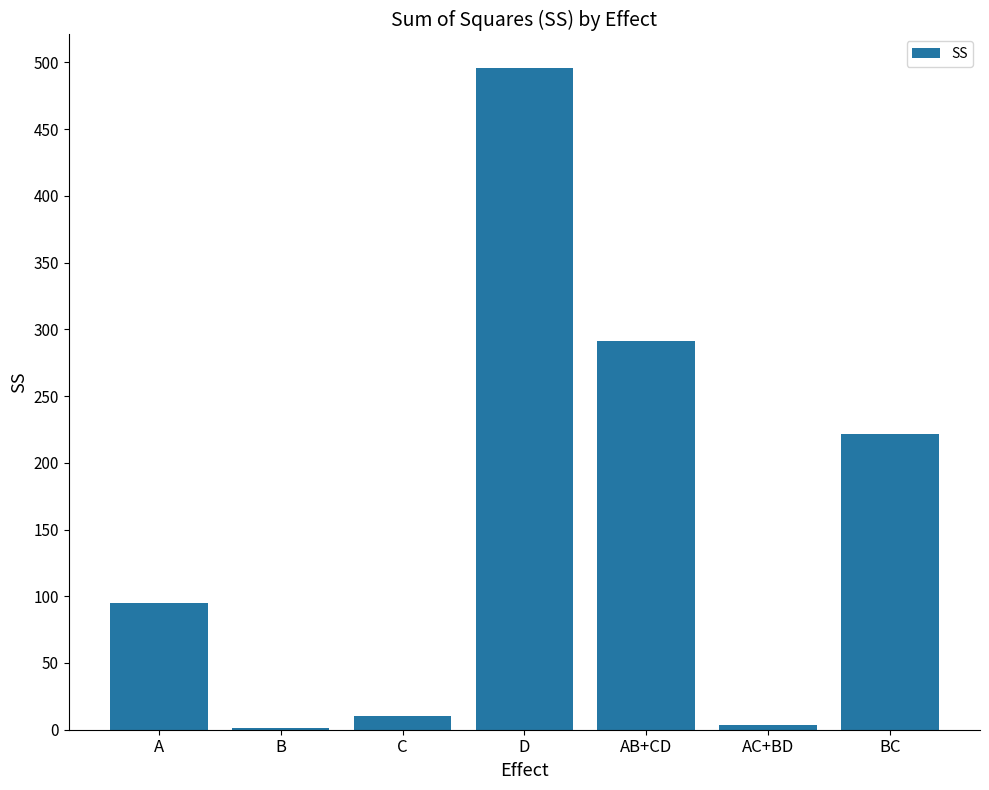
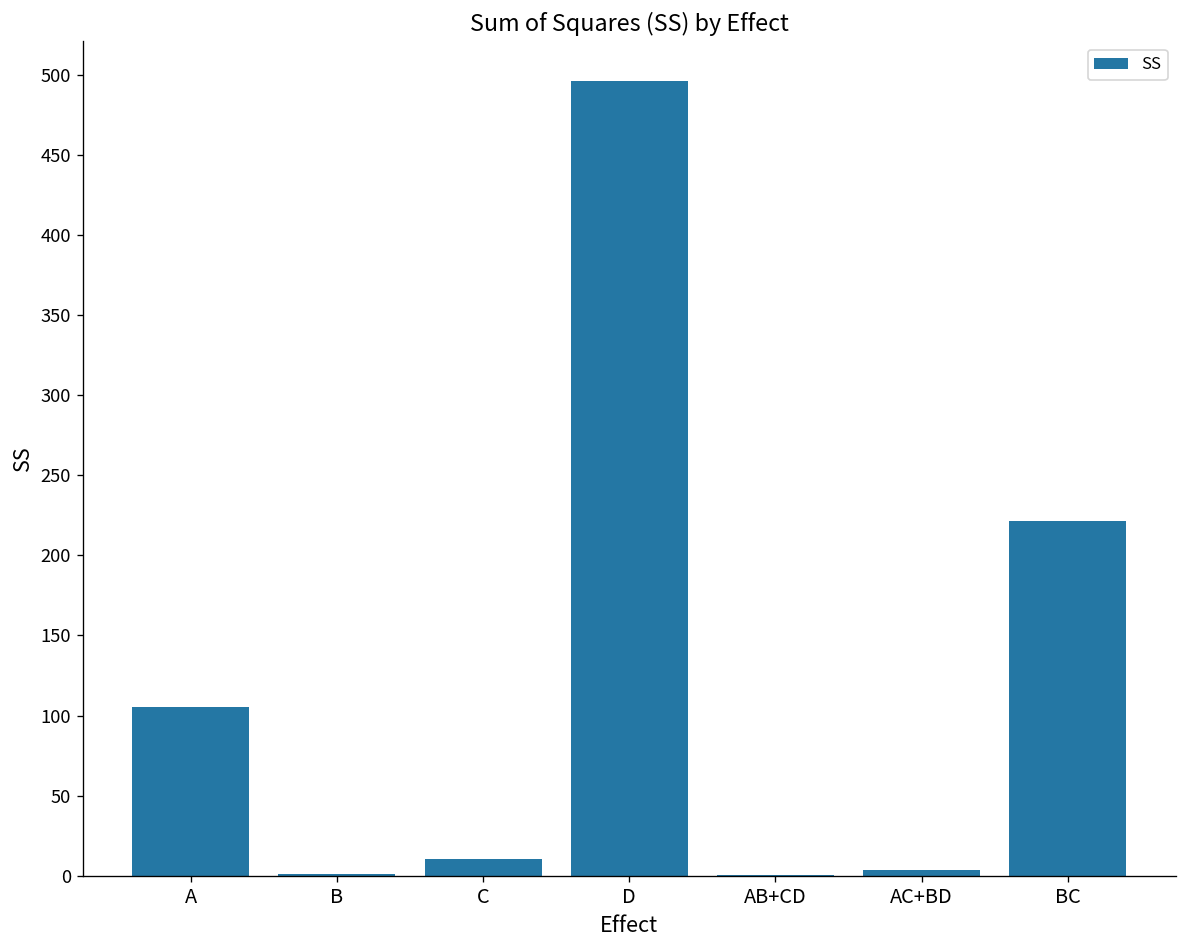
  {
-   "A": 95,
+   "A": 105,
    "C": 10,
    "D": 496,
-   "AB+CD": 291,
+   "AB+CD": 0,
    "AC+BD": 3,
    "BC": 221
  }
